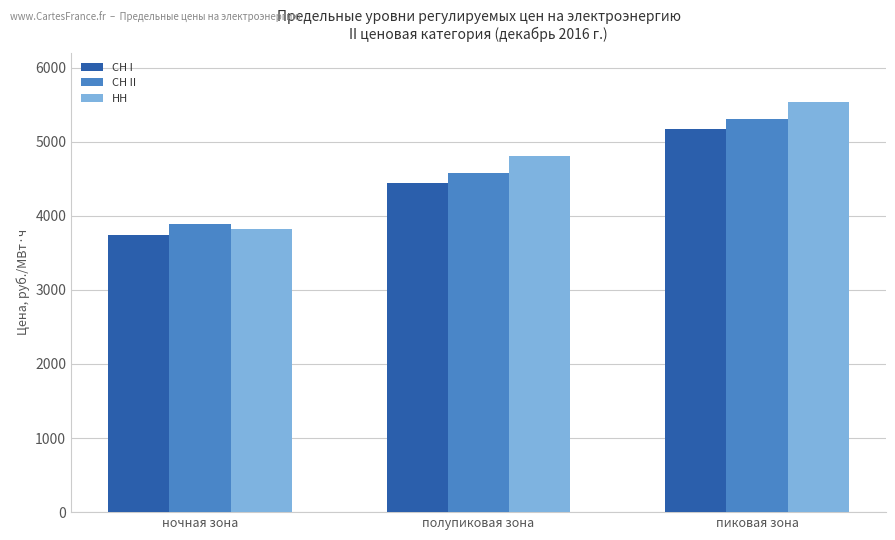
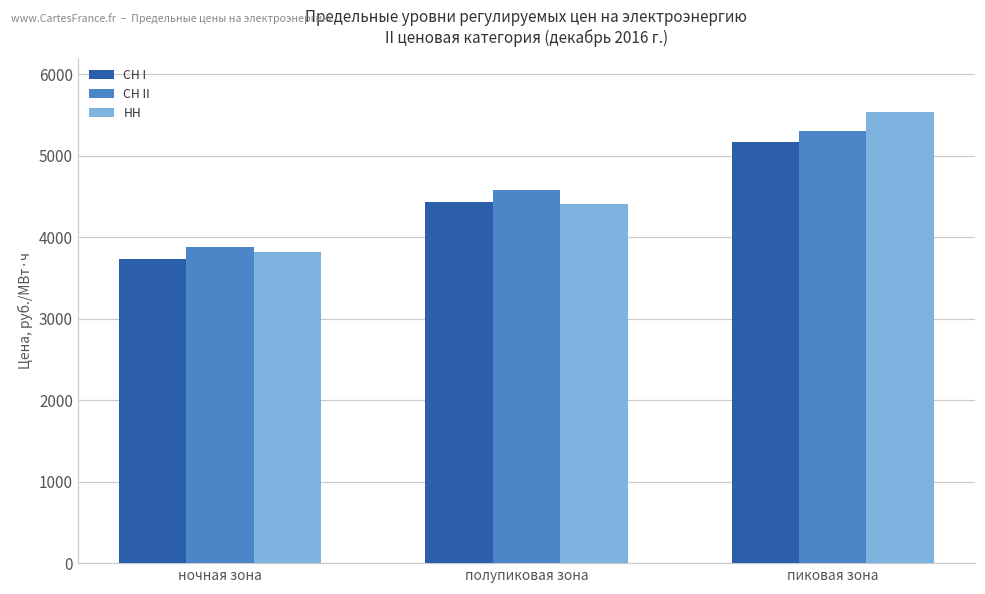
  {
    "НН": {
      "ночная зона": 3800,
-     "полупиковая зона": 4800,
+     "полупиковая зона": 4400,
      "пиковая зона": 5500
    }
  }
